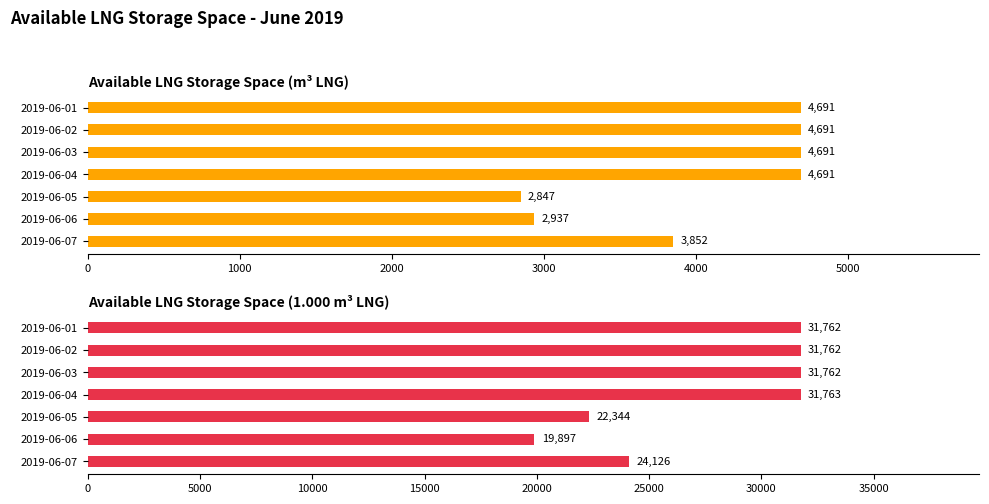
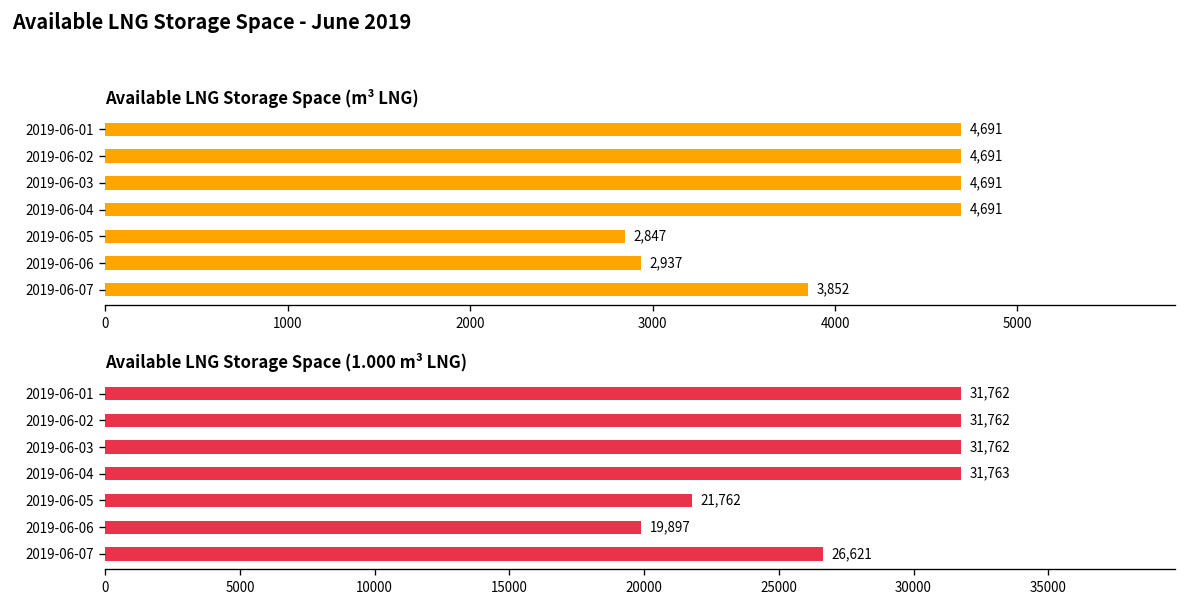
  {
    "Available LNG Storage Space (m³ LNG)": {
      "2019-06-01": "4,691",
      "2019-06-02": "4,691",
      "2019-06-03": "4,691",
      "2019-06-04": "4,691",
      "2019-06-05": "2,847",
      "2019-06-06": "2,937",
      "2019-06-07": "3,852"
    },
    "Available LNG Storage Space (1.000 m³ LNG)": {
      "2019-06-01": "31,762",
      "2019-06-02": "31,762",
      "2019-06-03": "31,762",
      "2019-06-04": "31,763",
-     "2019-06-05": "22,344",
+     "2019-06-05": "21,762",
      "2019-06-06": "19,897",
-     "2019-06-07": "24,126"
+     "2019-06-07": "26,621"
    }
  }
